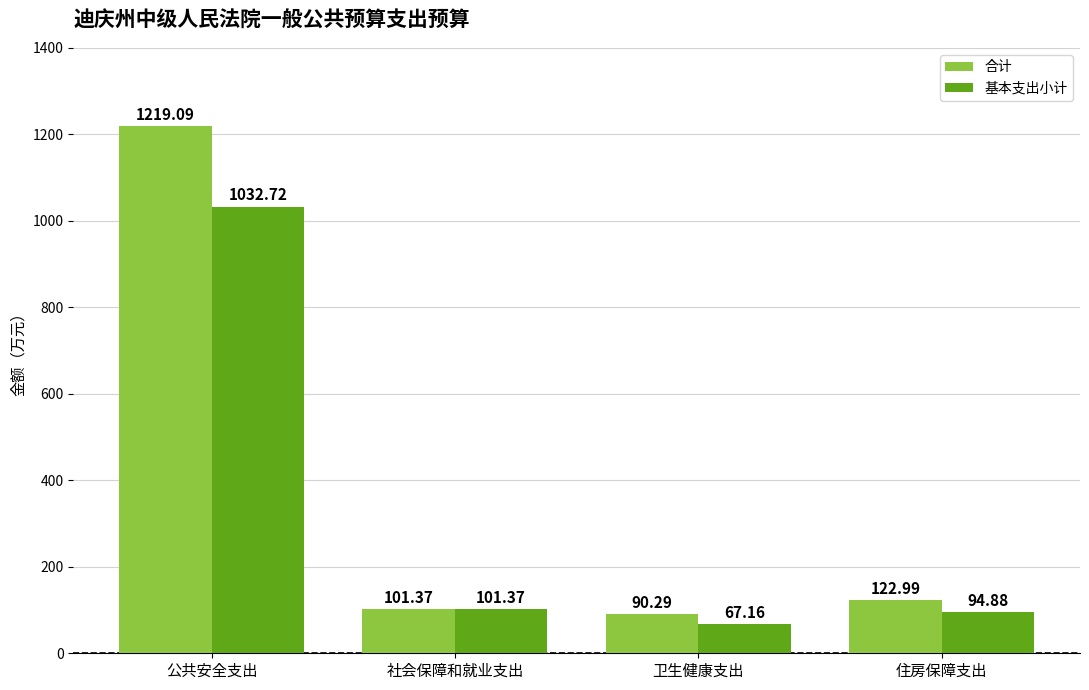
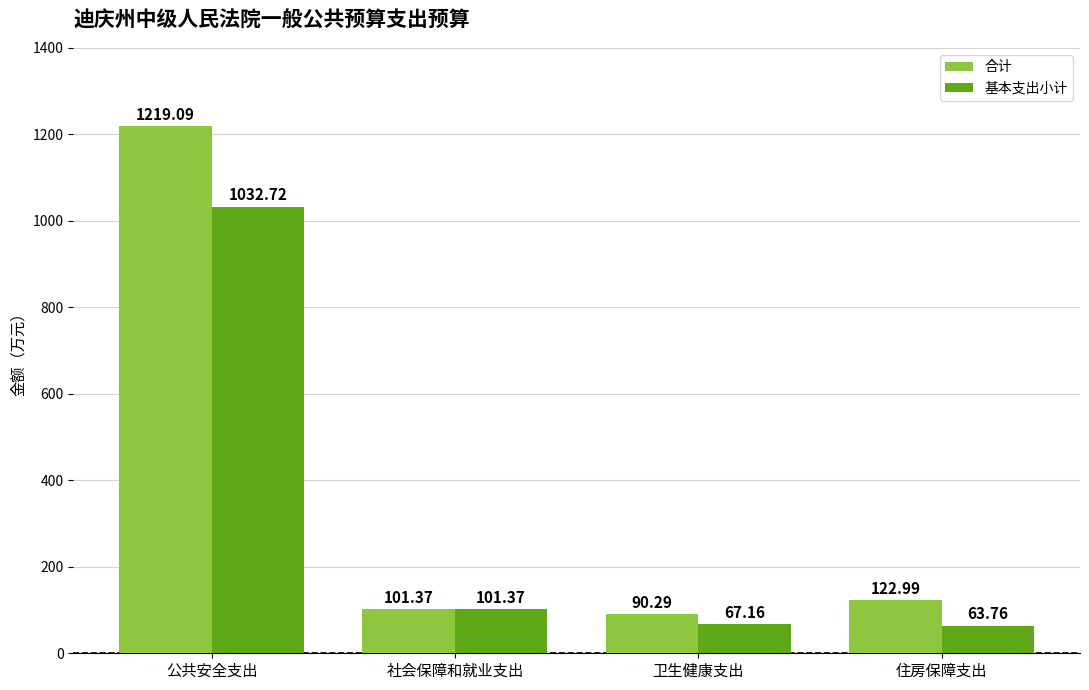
  {
    "合计": {
      "公共安全支出": 1219.09,
      "社会保障和就业支出": 101.37,
      "卫生健康支出": 90.29,
      "住房保障支出": 122.99
    },
    "基本支出小计": {
      "公共安全支出": 1032.72,
      "社会保障和就业支出": 101.37,
      "卫生健康支出": 67.16,
-     "住房保障支出": 94.88
+     "住房保障支出": 63.76
    }
  }
